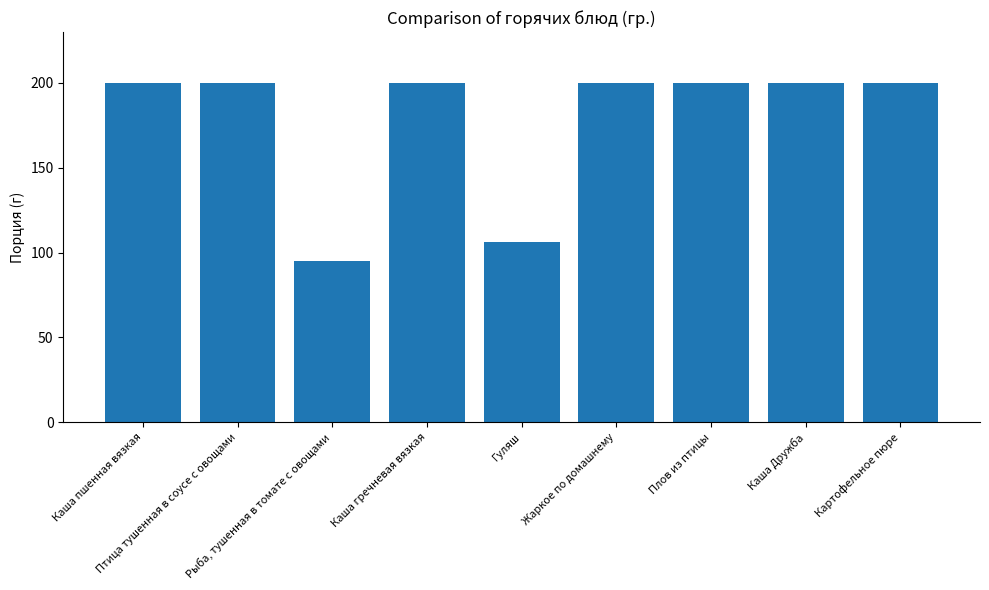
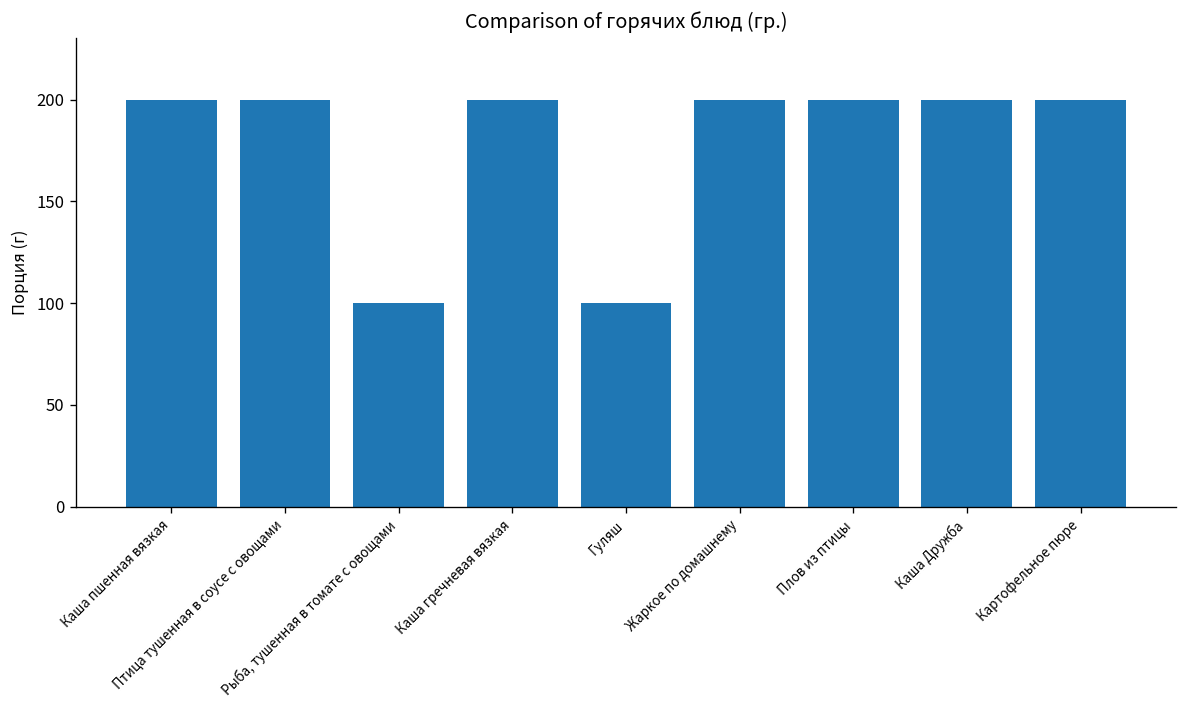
  {
    "Каша пшенная вязкая": 200,
    "Птица тушенная в соусе с овощами": 200,
-   "Рыба, тушенная в томате с овощами": 95,
+   "Рыба, тушенная в томате с овощами": 100,
    "Каша гречневая вязкая": 200,
-   "Гуляш": 106,
+   "Гуляш": 100,
    "Жаркое по домашнему": 200,
    "Плов из птицы": 200,
    "Каша Дружба": 200,
    "Картофельное пюре": 200
  }
